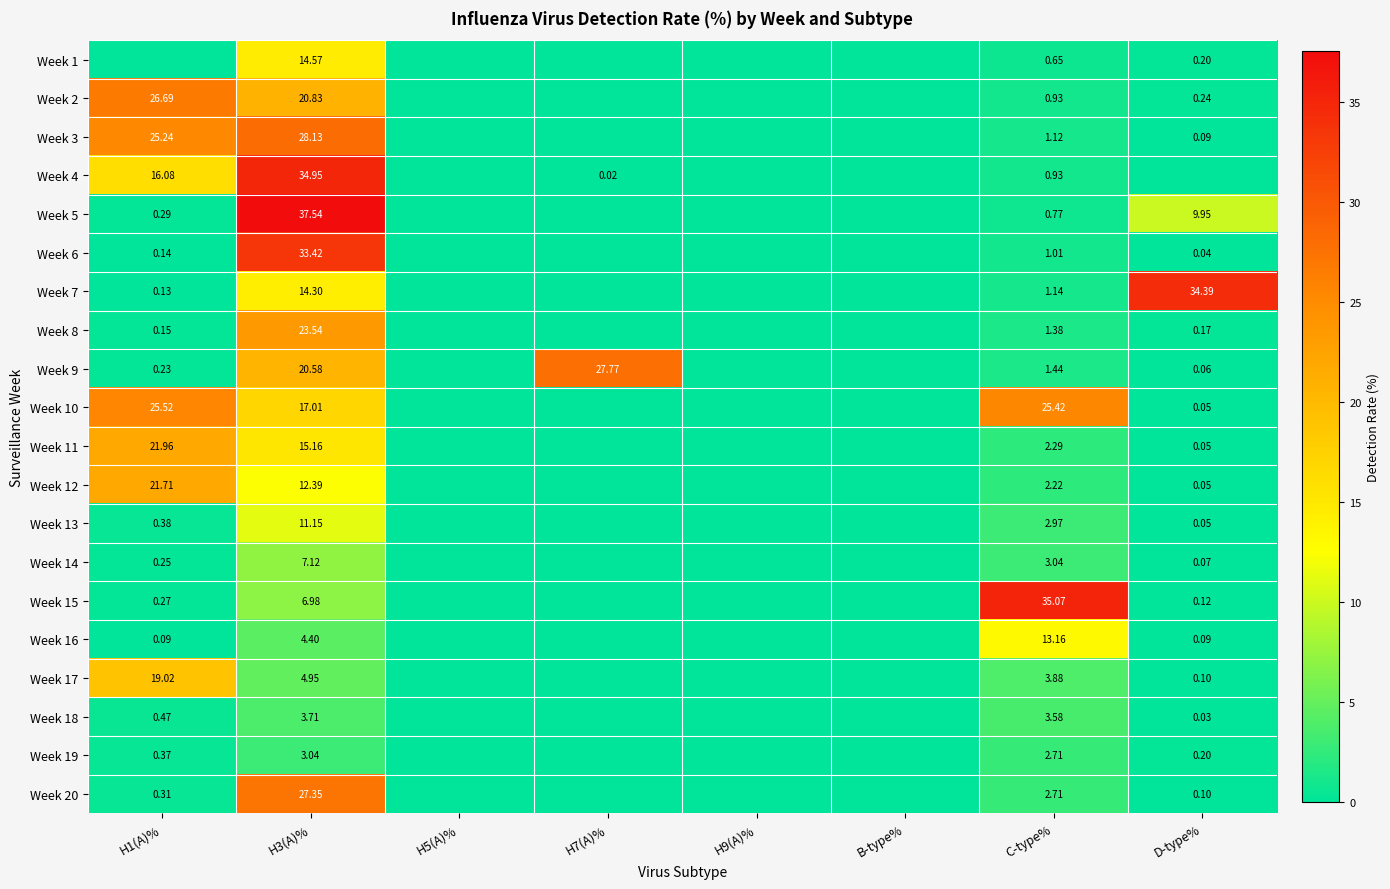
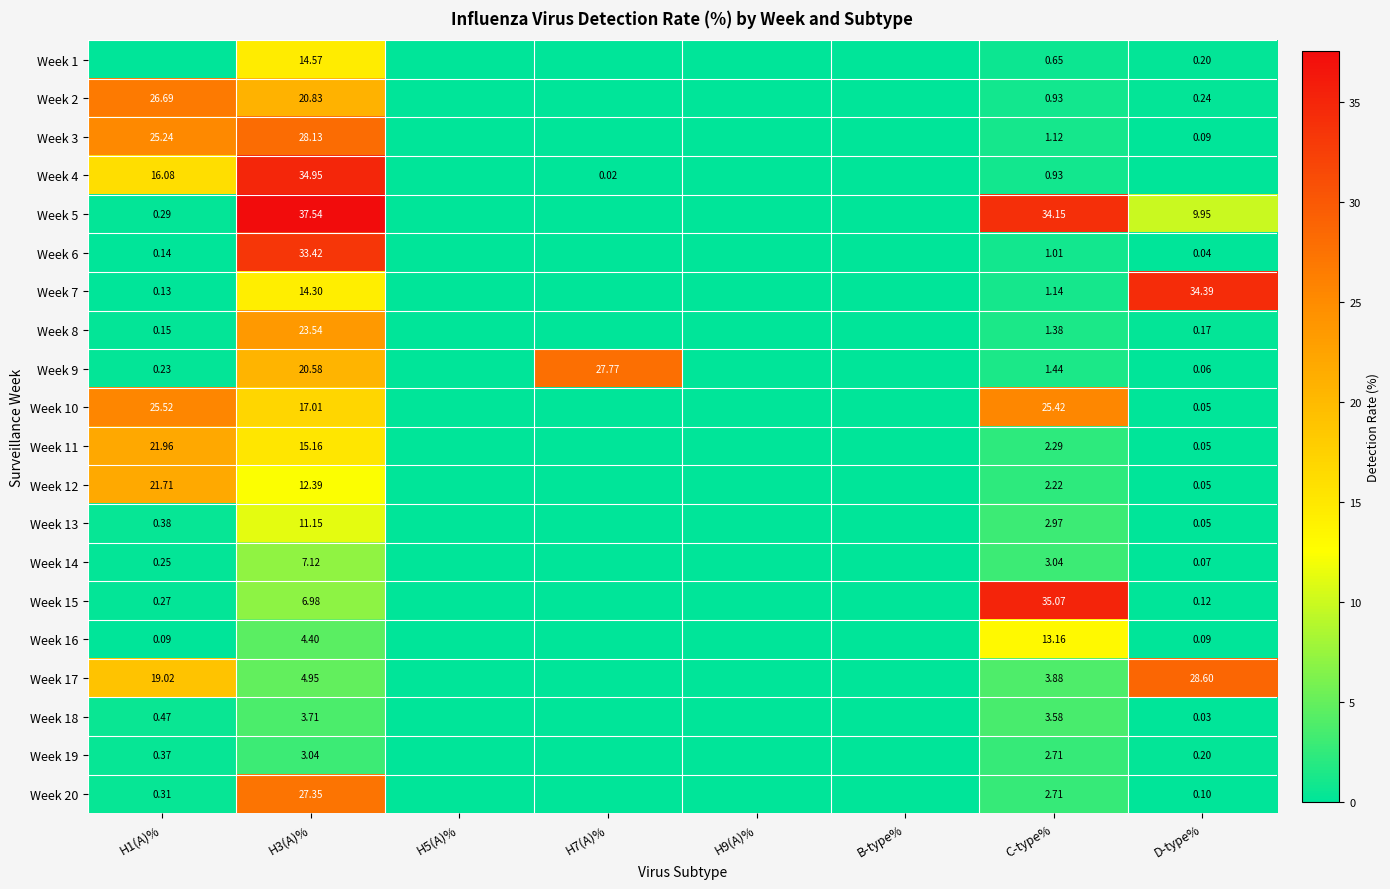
  {
    "Week 1": {
      "H3(A)%": 14.57,
      "C-type%": 0.65,
      "D-type%": 0.20
    },
    "Week 2": {
      "H1(A)%": 26.69,
      "H3(A)%": 20.83,
      "C-type%": 0.93,
      "D-type%": 0.24
    },
    "Week 3": {
      "H1(A)%": 25.24,
      "H3(A)%": 28.13,
      "C-type%": 1.12,
      "D-type%": 0.09
    },
    "Week 4": {
      "H1(A)%": 16.08,
      "H3(A)%": 34.95,
      "H7(A)%": 0.02,
      "C-type%": 0.93
    },
    "Week 5": {
      "H1(A)%": 0.29,
      "H3(A)%": 37.54,
-     "C-type%": 0.77,
+     "C-type%": 34.15,
      "D-type%": 9.95
    },
    "Week 6": {
      "H1(A)%": 0.14,
      "H3(A)%": 33.42,
      "C-type%": 1.01,
      "D-type%": 0.04
    },
    "Week 7": {
      "H1(A)%": 0.13,
      "H3(A)%": 14.30,
      "C-type%": 1.14,
      "D-type%": 34.39
    },
    "Week 8": {
      "H1(A)%": 0.15,
      "H3(A)%": 23.54,
      "C-type%": 1.38,
      "D-type%": 0.17
    },
    "Week 9": {
      "H1(A)%": 0.23,
      "H3(A)%": 20.58,
      "H7(A)%": 27.77,
      "C-type%": 1.44,
      "D-type%": 0.06
    },
    "Week 10": {
      "H1(A)%": 25.52,
      "H3(A)%": 17.01,
      "C-type%": 25.42,
      "D-type%": 0.05
    },
    "Week 11": {
      "H1(A)%": 21.96,
      "H3(A)%": 15.16,
      "C-type%": 2.29,
      "D-type%": 0.05
    },
    "Week 12": {
      "H1(A)%": 21.71,
      "H3(A)%": 12.39,
      "C-type%": 2.22,
      "D-type%": 0.05
    },
    "Week 13": {
      "H1(A)%": 0.38,
      "H3(A)%": 11.15,
      "C-type%": 2.97,
      "D-type%": 0.05
    },
    "Week 14": {
      "H1(A)%": 0.25,
      "H3(A)%": 7.12,
      "C-type%": 3.04,
      "D-type%": 0.07
    },
    "Week 15": {
      "H1(A)%": 0.27,
      "H3(A)%": 6.98,
      "C-type%": 35.07,
      "D-type%": 0.12
    },
    "Week 16": {
      "H1(A)%": 0.09,
      "H3(A)%": 4.40,
      "C-type%": 13.16,
      "D-type%": 0.09
    },
    "Week 17": {
      "H1(A)%": 19.02,
      "H3(A)%": 4.95,
      "C-type%": 3.88,
-     "D-type%": 0.10
+     "D-type%": 28.60
    },
    "Week 18": {
      "H1(A)%": 0.47,
      "H3(A)%": 3.71,
      "C-type%": 3.58,
      "D-type%": 0.03
    },
    "Week 19": {
      "H1(A)%": 0.37,
      "H3(A)%": 3.04,
      "C-type%": 2.71,
      "D-type%": 0.20
    },
    "Week 20": {
      "H1(A)%": 0.31,
      "H3(A)%": 27.35,
      "C-type%": 2.71,
      "D-type%": 0.10
    }
  }
